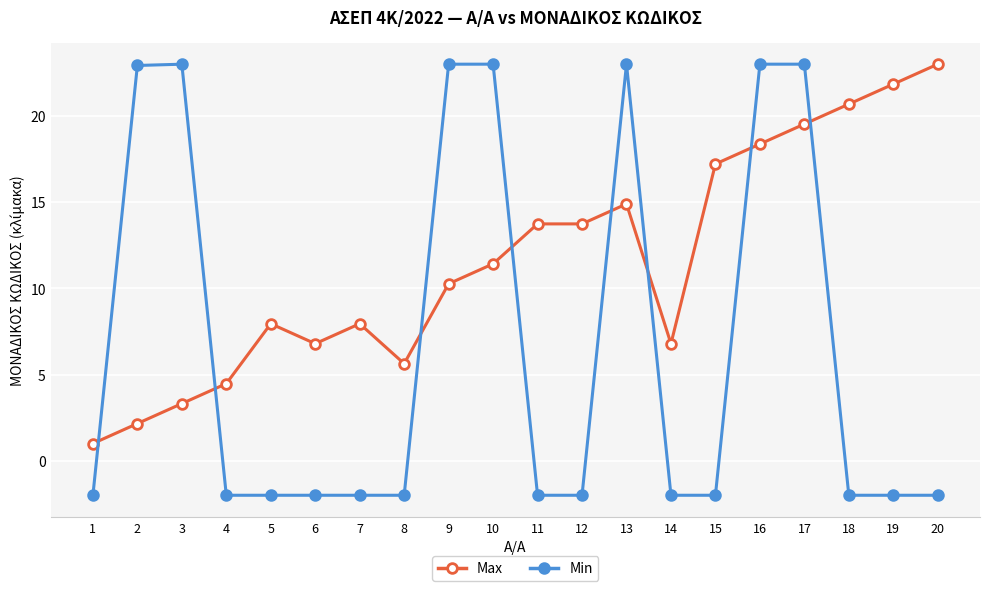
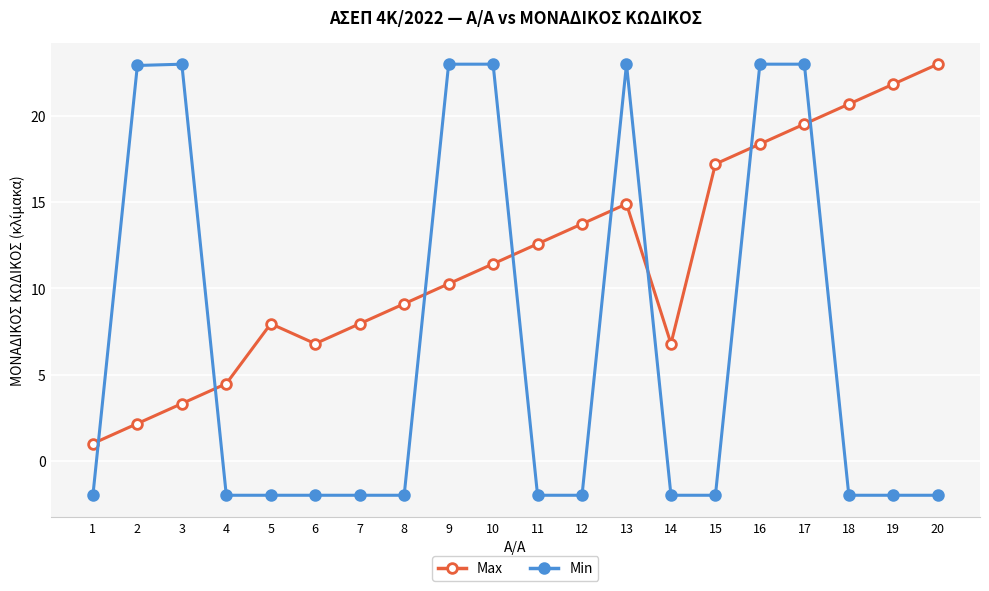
  {
    "Max": {
      "1": 1.0,
      "2": 2.2,
      "3": 3.3,
      "4": 4.5,
      "5": 7.9,
      "6": 6.8,
      "7": 7.9,
-     "8": 5.6,
+     "8": 9.1,
      "9": 10.3,
      "10": 11.4,
-     "11": 13.7,
+     "11": 12.6,
      "12": 13.7,
      "13": 14.9,
      "14": 6.8,
      "15": 17.2,
      "16": 18.4,
      "17": 19.5,
      "18": 20.7,
      "19": 21.8,
      "20": 23.0
    },
    "Min": {
      "1": -2.0,
      "2": 22.9,
      "3": 23.0,
      "4": -2.0,
      "5": -2.0,
      "6": -2.0,
      "7": -2.0,
      "8": -2.0,
      "9": 23.0,
      "10": 23.0,
      "11": -2.0,
      "12": -2.0,
      "13": 23.0,
      "14": -2.0,
      "15": -2.0,
      "16": 23.0,
      "17": 23.0,
      "18": -2.0,
      "19": -2.0,
      "20": -2.0
    }
  }
